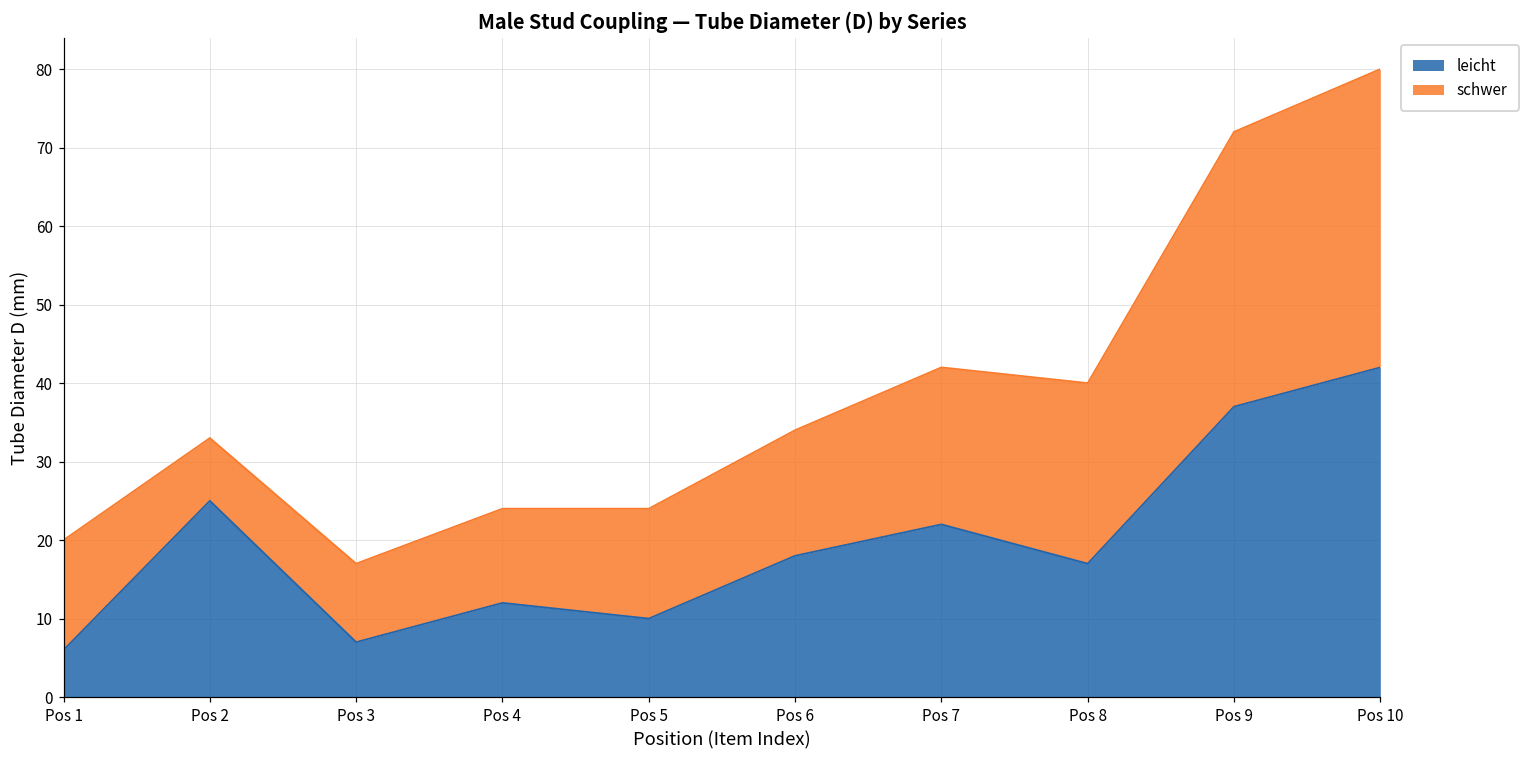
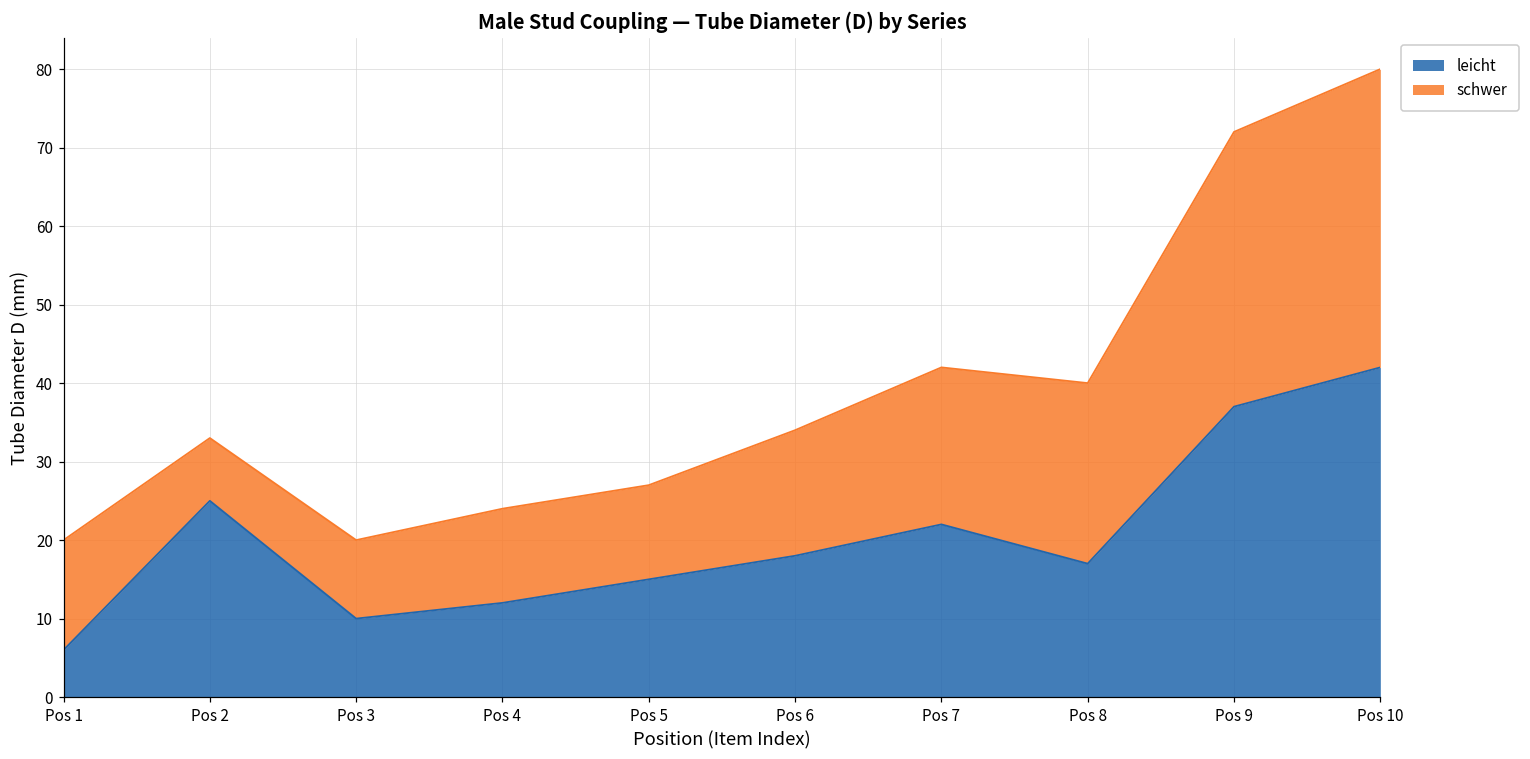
  {
    "leicht": {
      "Pos 1": 6,
      "Pos 2": 25,
-     "Pos 3": 7,
+     "Pos 3": 10,
      "Pos 4": 12,
-     "Pos 5": 10,
+     "Pos 5": 15,
      "Pos 6": 18,
      "Pos 7": 22,
      "Pos 8": 17,
      "Pos 9": 37,
      "Pos 10": 42
    },
    "schwer": {
      "Pos 1": 14,
      "Pos 2": 8,
      "Pos 3": 10,
      "Pos 4": 12,
-     "Pos 5": 14,
+     "Pos 5": 12,
      "Pos 6": 16,
      "Pos 7": 20,
      "Pos 8": 23,
      "Pos 9": 35,
      "Pos 10": 38
    }
  }
